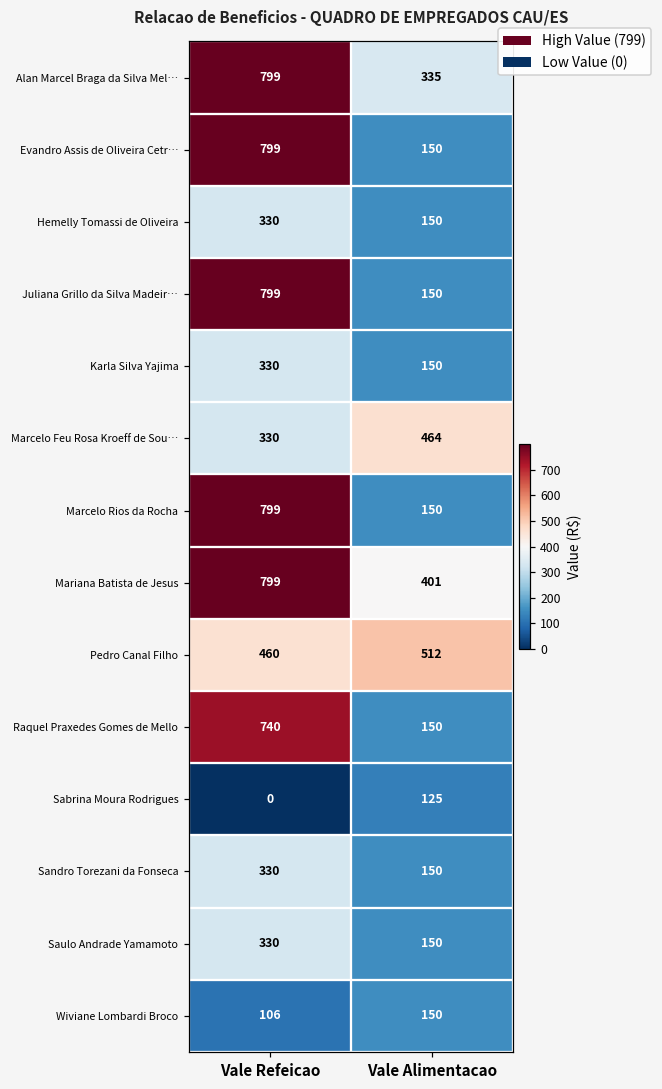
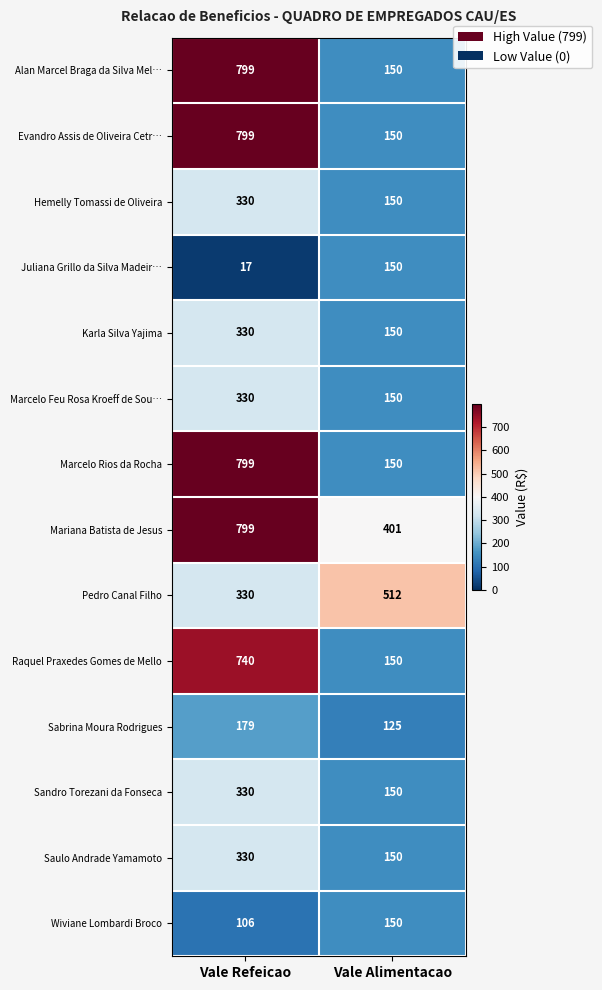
  {
    "Alan Marcel Braga da Silva Mel…": {
      "Vale Refeicao": 799,
-     "Vale Alimentacao": 335
+     "Vale Alimentacao": 150
    },
    "Evandro Assis de Oliveira Cetr…": {
      "Vale Refeicao": 799,
      "Vale Alimentacao": 150
    },
    "Hemelly Tomassi de Oliveira": {
      "Vale Refeicao": 330,
      "Vale Alimentacao": 150
    },
    "Juliana Grillo da Silva Madeir…": {
-     "Vale Refeicao": 799,
+     "Vale Refeicao": 17,
      "Vale Alimentacao": 150
    },
    "Karla Silva Yajima": {
      "Vale Refeicao": 330,
      "Vale Alimentacao": 150
    },
    "Marcelo Feu Rosa Kroeff de Sou…": {
      "Vale Refeicao": 330,
-     "Vale Alimentacao": 464
+     "Vale Alimentacao": 150
    },
    "Marcelo Rios da Rocha": {
      "Vale Refeicao": 799,
      "Vale Alimentacao": 150
    },
    "Mariana Batista de Jesus": {
      "Vale Refeicao": 799,
      "Vale Alimentacao": 401
    },
    "Pedro Canal Filho": {
-     "Vale Refeicao": 460,
+     "Vale Refeicao": 330,
      "Vale Alimentacao": 512
    },
    "Raquel Praxedes Gomes de Mello": {
      "Vale Refeicao": 740,
      "Vale Alimentacao": 150
    },
    "Sabrina Moura Rodrigues": {
-     "Vale Refeicao": 0,
+     "Vale Refeicao": 179,
      "Vale Alimentacao": 125
    },
    "Sandro Torezani da Fonseca": {
      "Vale Refeicao": 330,
      "Vale Alimentacao": 150
    },
    "Saulo Andrade Yamamoto": {
      "Vale Refeicao": 330,
      "Vale Alimentacao": 150
    },
    "Wiviane Lombardi Broco": {
      "Vale Refeicao": 106,
      "Vale Alimentacao": 150
    }
  }
